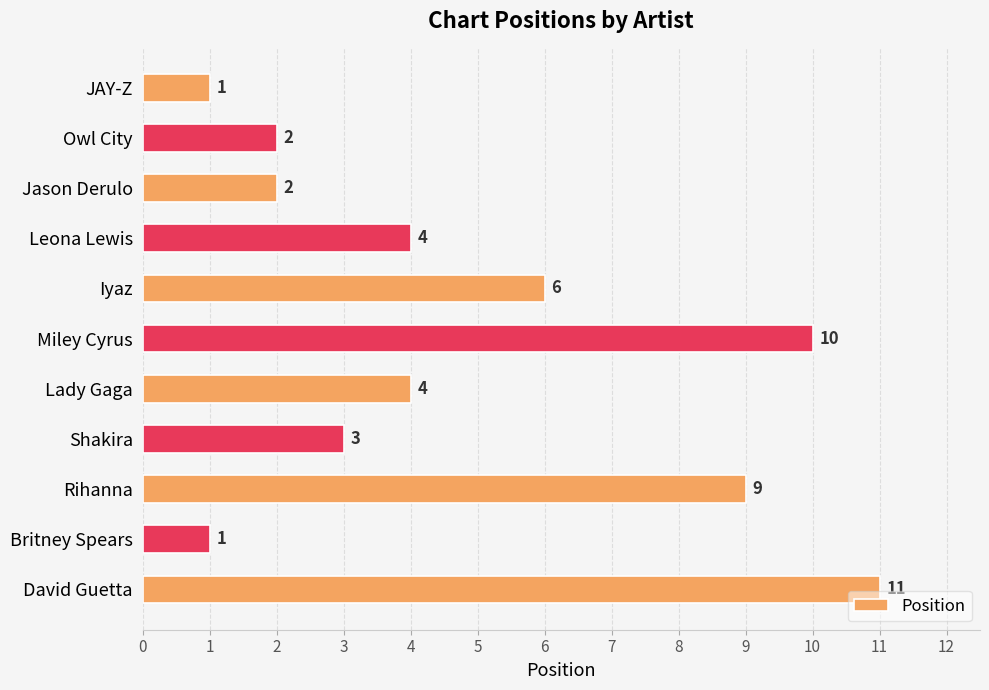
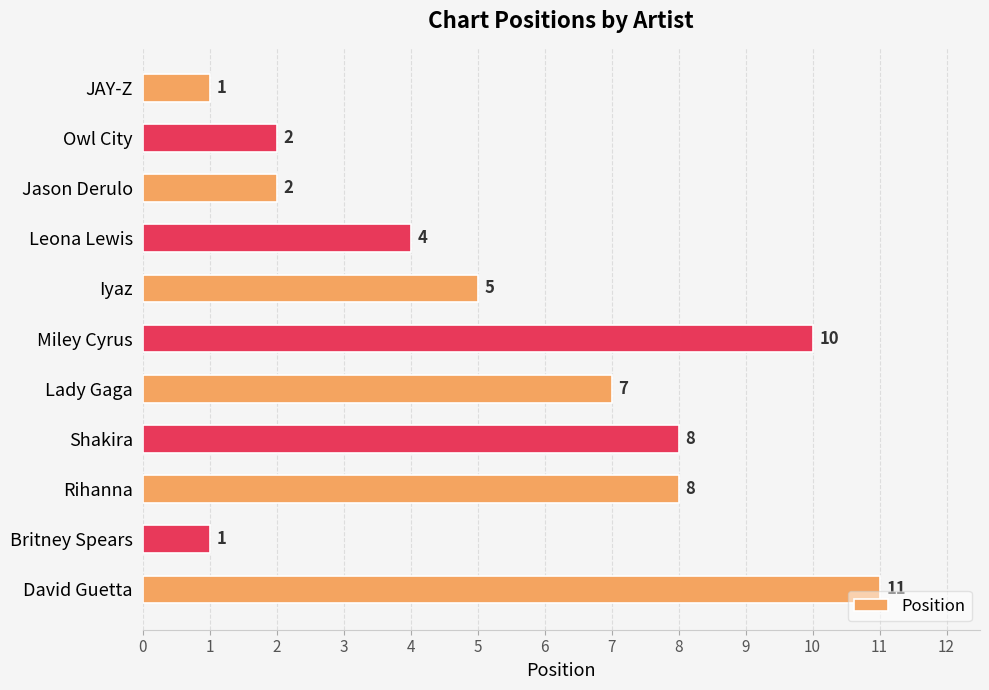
  {
    "JAY-Z": 1,
    "Owl City": 2,
    "Jason Derulo": 2,
    "Leona Lewis": 4,
-   "Iyaz": 6,
+   "Iyaz": 5,
    "Miley Cyrus": 10,
-   "Lady Gaga": 4,
-   "Shakira": 3,
-   "Rihanna": 9,
+   "Lady Gaga": 7,
+   "Shakira": 8,
+   "Rihanna": 8,
    "Britney Spears": 1
  }
